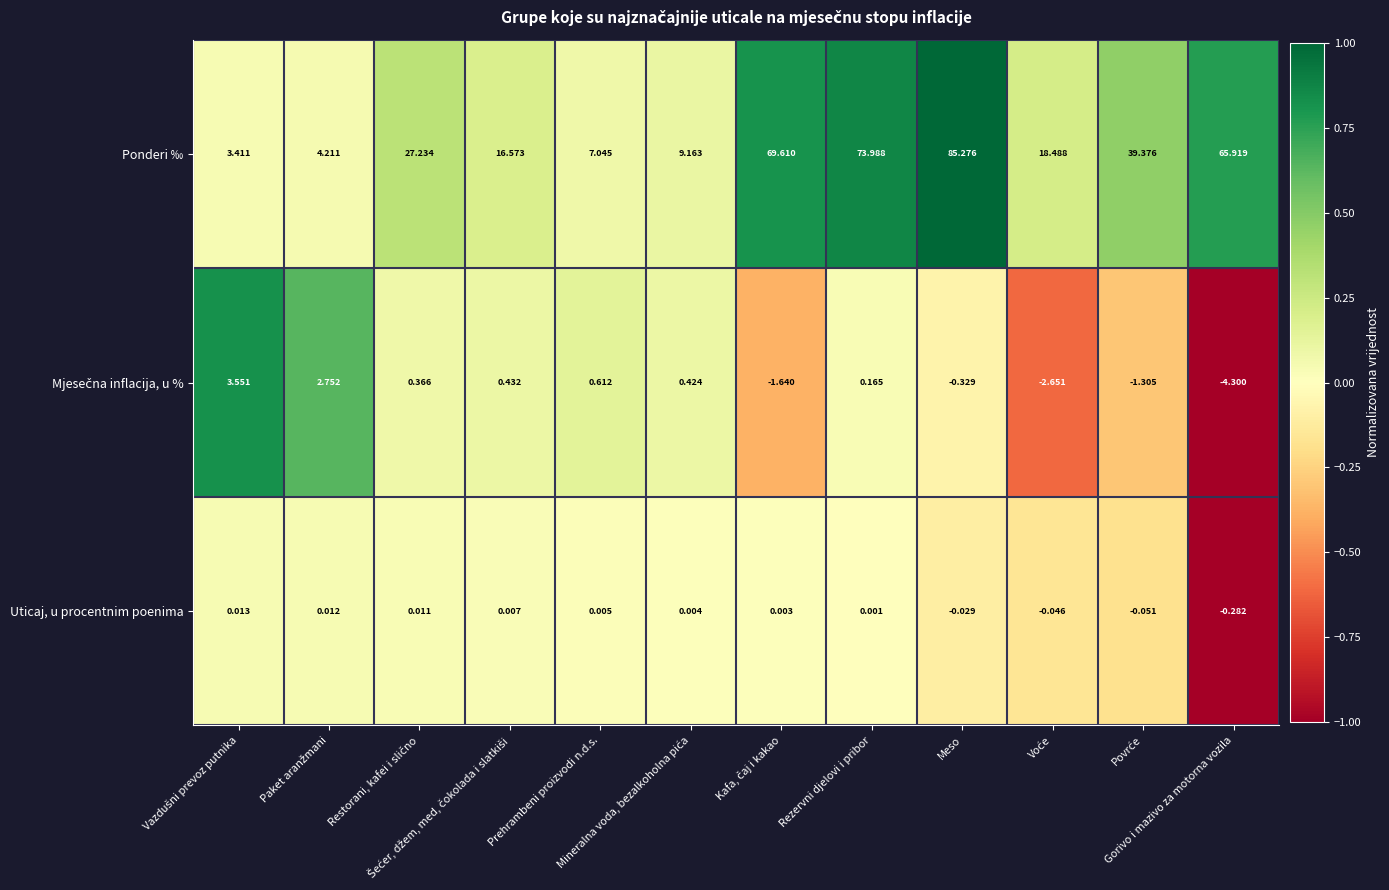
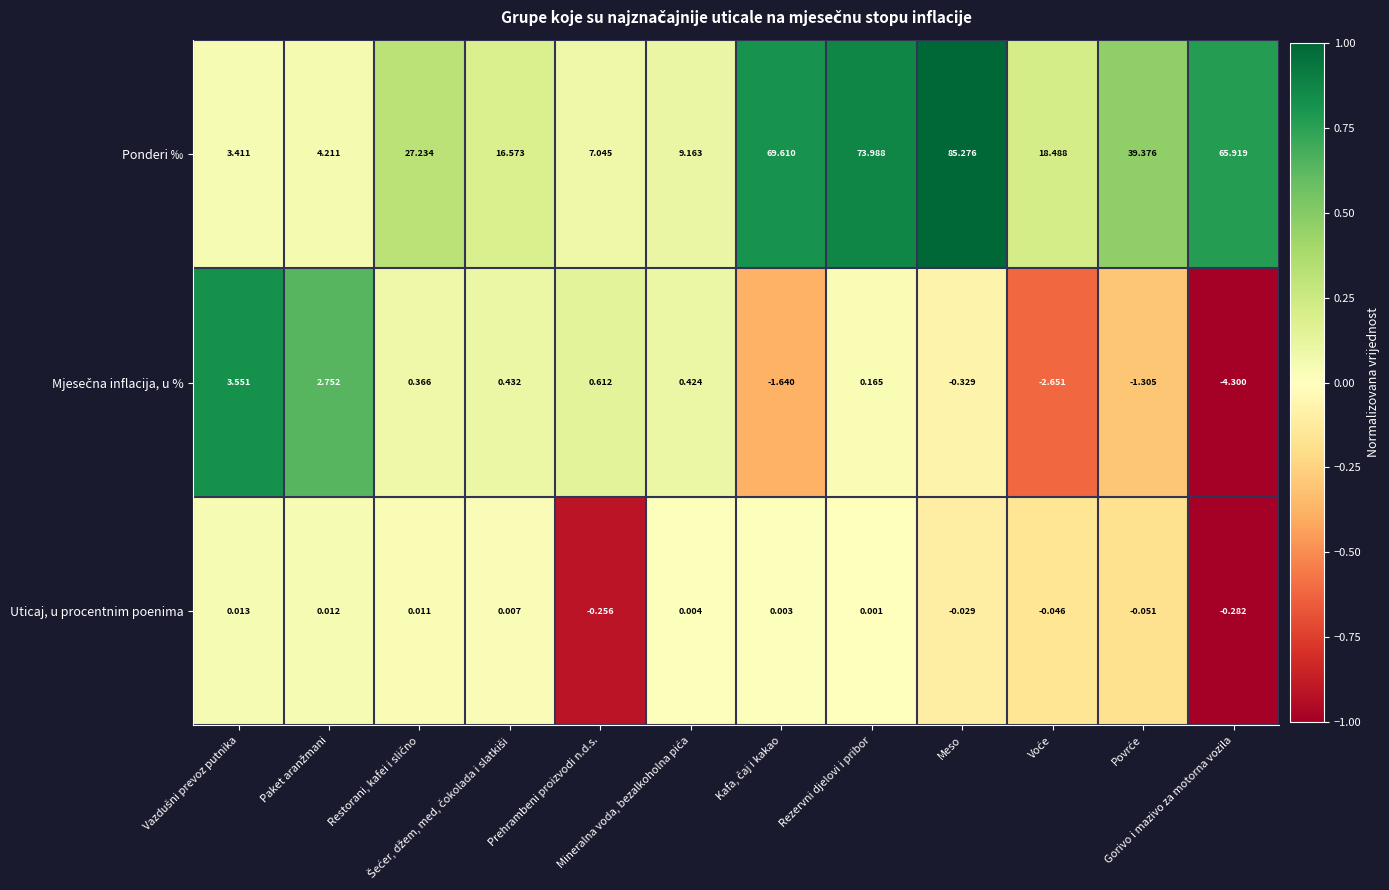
  {
    "Ponderi ‰": {
      "Vazdušni prevoz putnika": 3.411,
      "Paket aranžmani": 4.211,
      "Restorani, kafei i slično": 27.234,
      "Šećer, džem, med, čokolada i slatkiši": 16.573,
      "Prehrambeni proizvodi n.d.s.": 7.045,
      "Mineralna voda, bezalkoholna pića": 9.163,
      "Kafa, čaj i kakao": 69.610,
      "Rezervni djelovi i pribor": 73.988,
      "Meso": 85.276,
      "Voće": 18.488,
      "Povrće": 39.376,
      "Gorivo i mazivo za motorna vozila": 65.919
    },
    "Mjesečna inflacija, u %": {
      "Vazdušni prevoz putnika": 3.551,
      "Paket aranžmani": 2.752,
      "Restorani, kafei i slično": 0.366,
      "Šećer, džem, med, čokolada i slatkiši": 0.432,
      "Prehrambeni proizvodi n.d.s.": 0.612,
      "Mineralna voda, bezalkoholna pića": 0.424,
      "Kafa, čaj i kakao": -1.640,
      "Rezervni djelovi i pribor": 0.165,
      "Meso": -0.329,
      "Voće": -2.651,
      "Povrće": -1.305,
      "Gorivo i mazivo za motorna vozila": -4.300
    },
    "Uticaj, u procentnim poenima": {
      "Vazdušni prevoz putnika": 0.013,
      "Paket aranžmani": 0.012,
      "Restorani, kafei i slično": 0.011,
      "Šećer, džem, med, čokolada i slatkiši": 0.007,
-     "Prehrambeni proizvodi n.d.s.": 0.005,
+     "Prehrambeni proizvodi n.d.s.": -0.256,
      "Mineralna voda, bezalkoholna pića": 0.004,
      "Kafa, čaj i kakao": 0.003,
      "Rezervni djelovi i pribor": 0.001,
      "Meso": -0.029,
      "Voće": -0.046,
      "Povrće": -0.051,
      "Gorivo i mazivo za motorna vozila": -0.282
    }
  }
